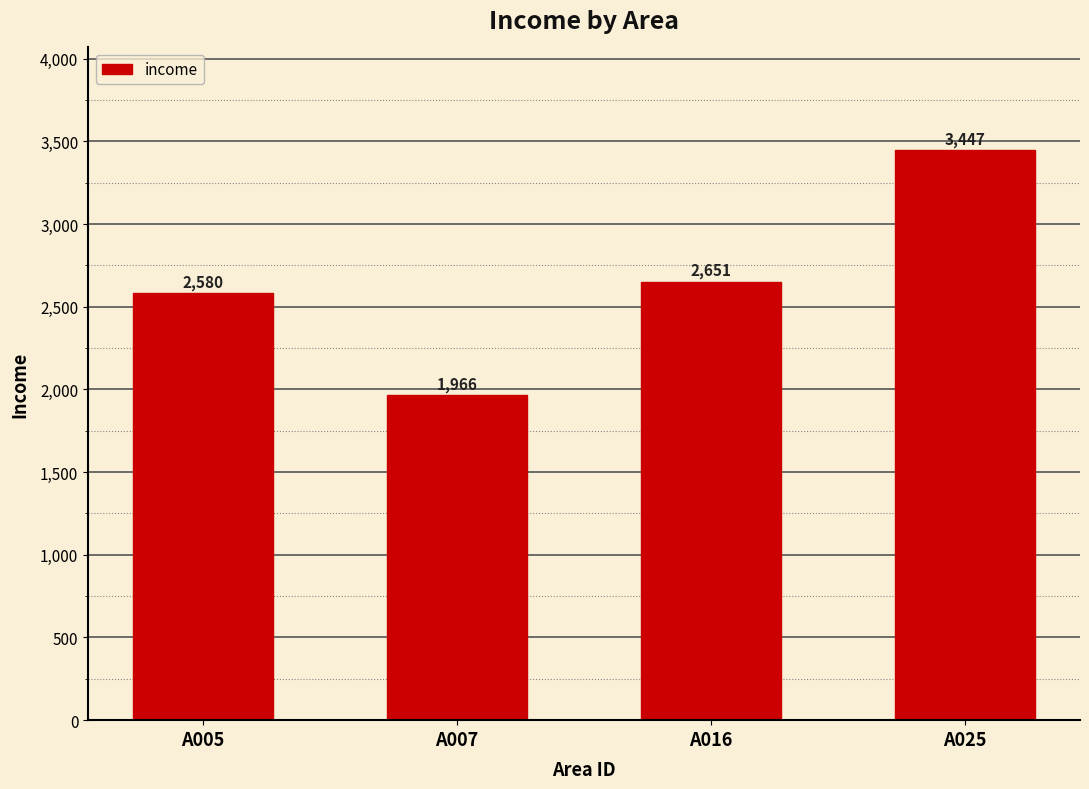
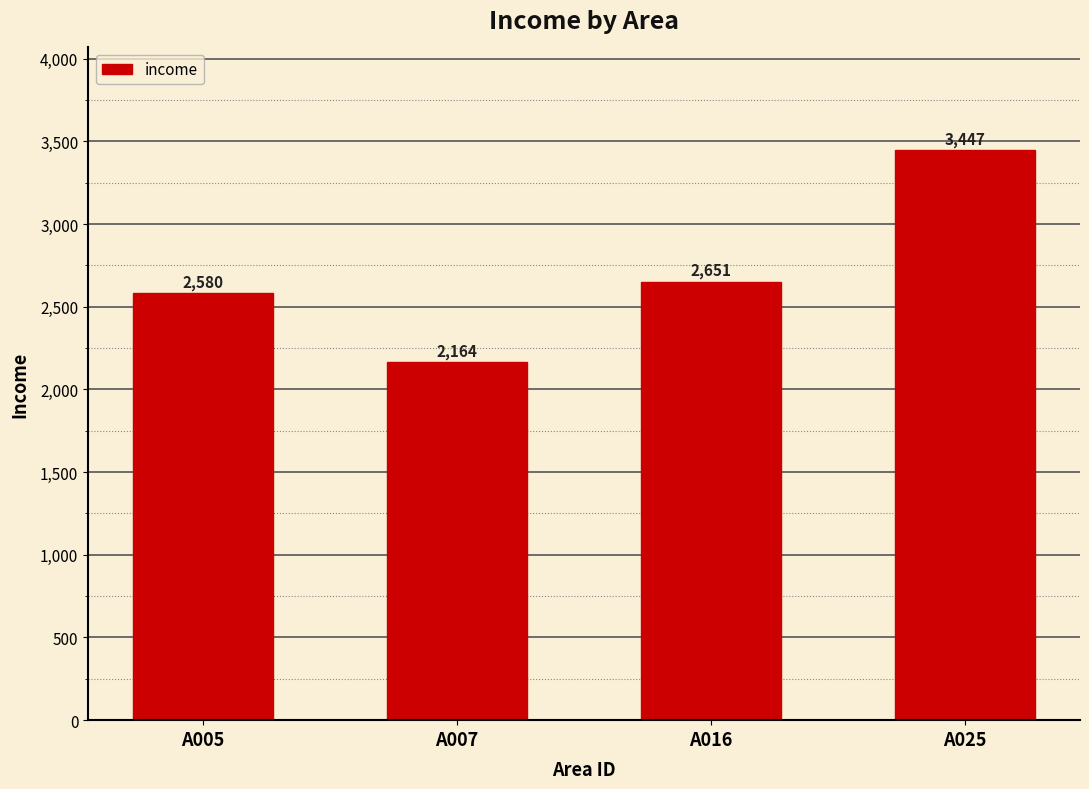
  {
    "A005": "2,580",
-   "A007": "1,966",
+   "A007": "2,164",
    "A016": "2,651",
    "A025": "3,447"
  }
